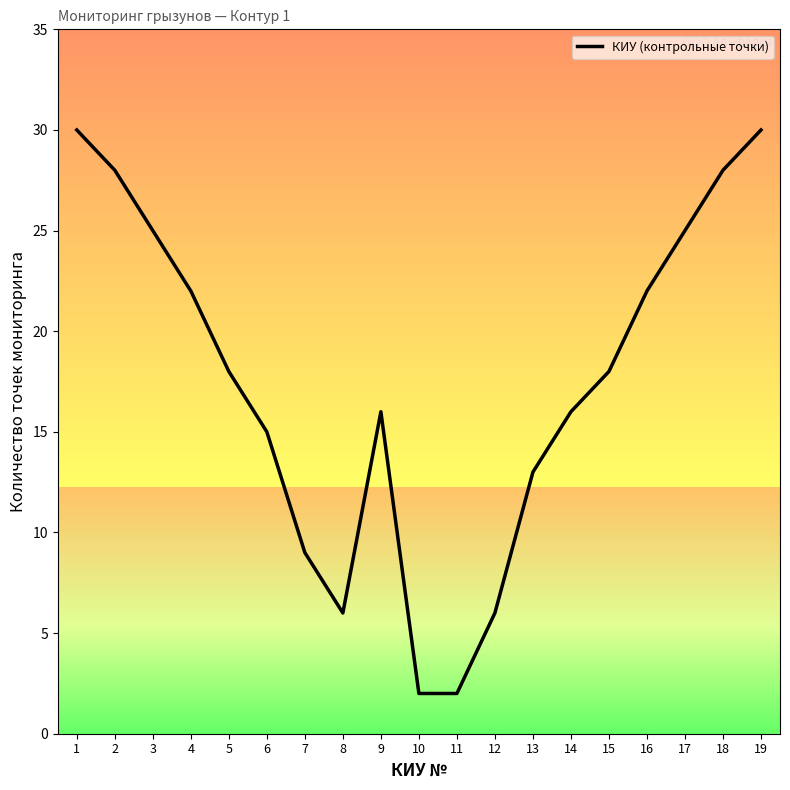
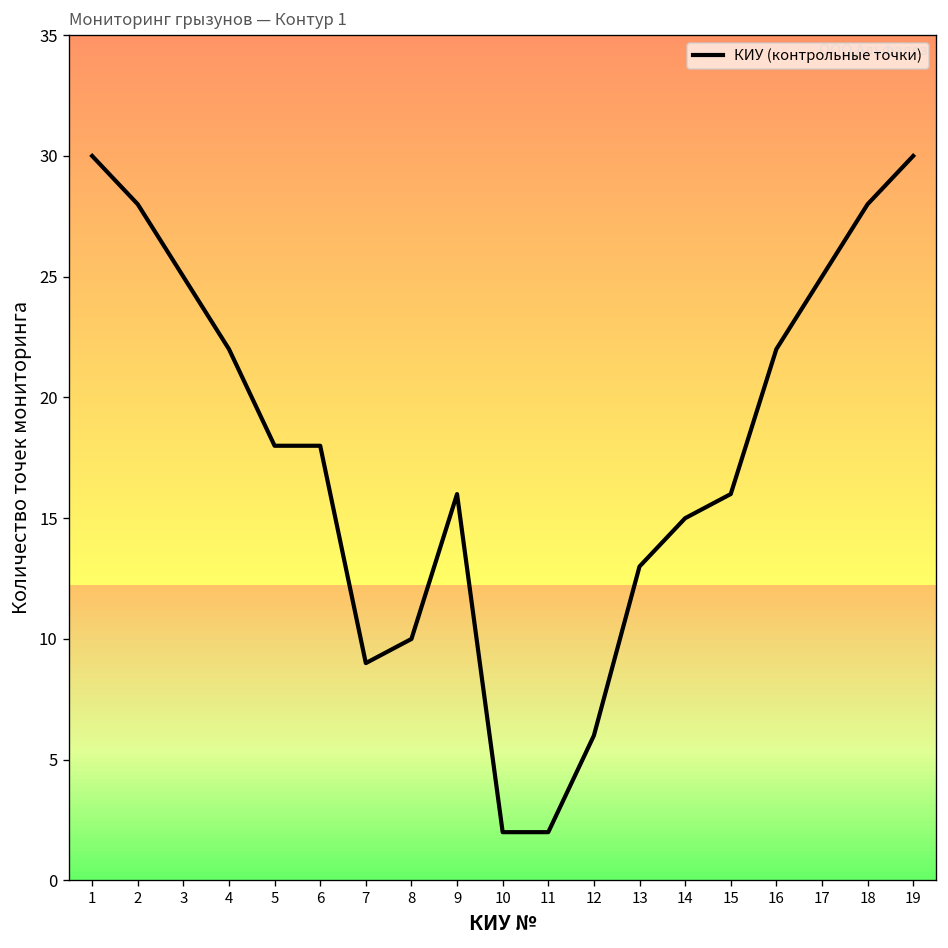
  {
    "1": 30,
    "2": 28,
    "3": 25,
    "4": 22,
    "5": 18,
-   "6": 15,
+   "6": 18,
    "7": 9,
-   "8": 6,
+   "8": 10,
    "9": 16,
    "10": 2,
    "11": 2,
    "12": 6,
    "13": 13,
-   "14": 16,
-   "15": 18,
+   "14": 15,
+   "15": 16,
    "16": 22,
    "17": 25,
    "18": 28,
    "19": 30
  }
